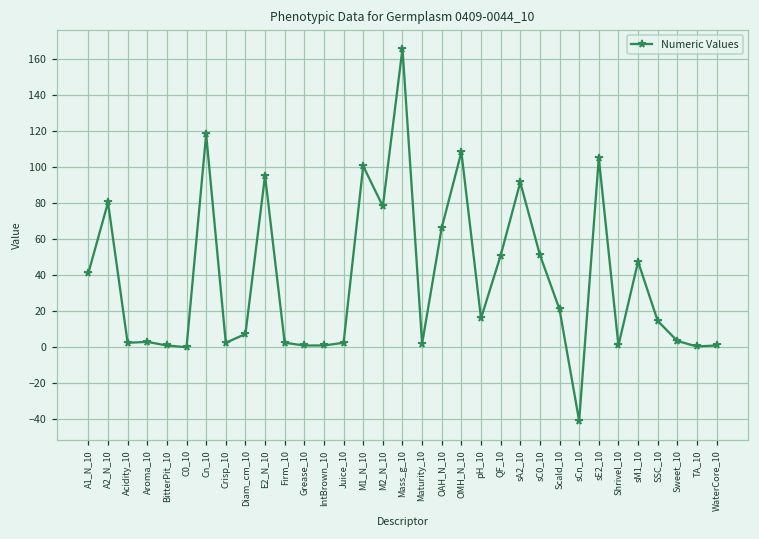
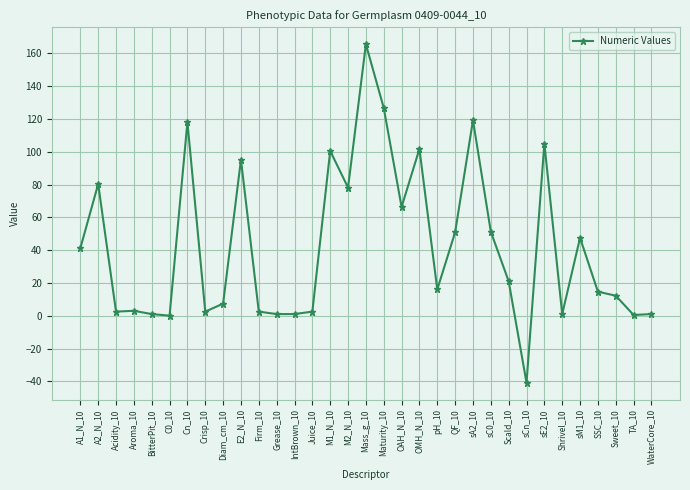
  {
    "A1_N_10": 41,
    "A2_N_10": 80,
    "Acidity_10": 3,
    "Aroma_10": 3,
    "BitterPit_10": 1,
    "C0_10": 0,
    "Cn_10": 118,
    "Crisp_10": 3,
    "Diam_cm_10": 7,
    "E2_N_10": 95,
    "Firm_10": 3,
    "Grease_10": 1,
    "IntBrown_10": 1,
    "Juice_10": 3,
    "M1_N_10": 100,
    "M2_N_10": 78,
    "Mass_g_10": 166,
-   "Maturity_10": 2,
+   "Maturity_10": 127,
    "OAH_N_10": 66,
-   "OMH_N_10": 108,
+   "OMH_N_10": 102,
    "pH_10": 16,
    "QF_10": 51,
-   "sA2_10": 91,
+   "sA2_10": 119,
    "sC0_10": 51,
    "Scald_10": 21,
    "sCn_10": -41,
    "sE2_10": 105,
    "Shrivel_10": 1,
    "sM1_10": 47,
    "SSC_10": 15,
-   "Sweet_10": 4,
+   "Sweet_10": 12,
    "TA_10": 0,
    "WaterCore_10": 1
  }
